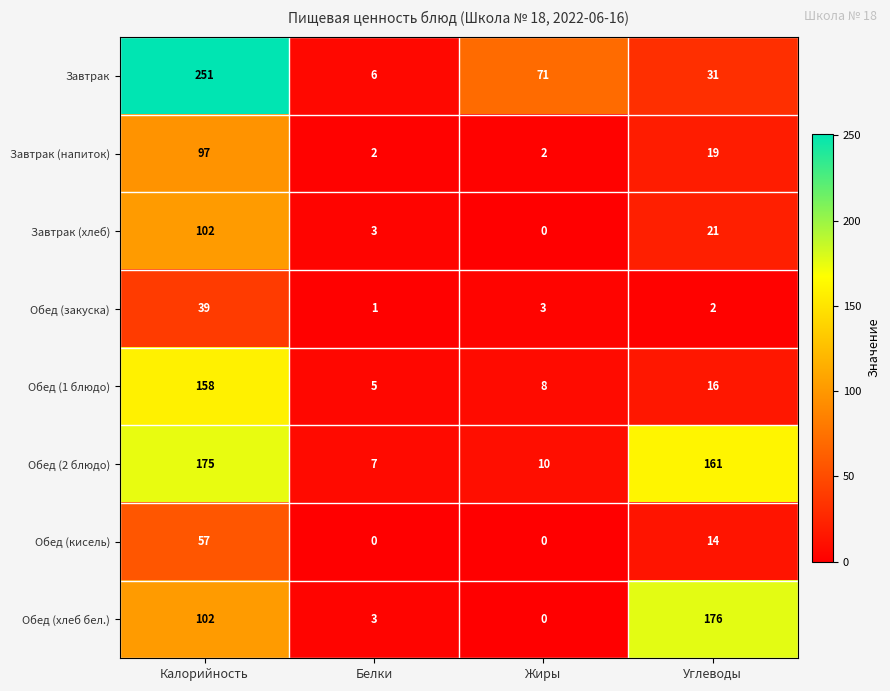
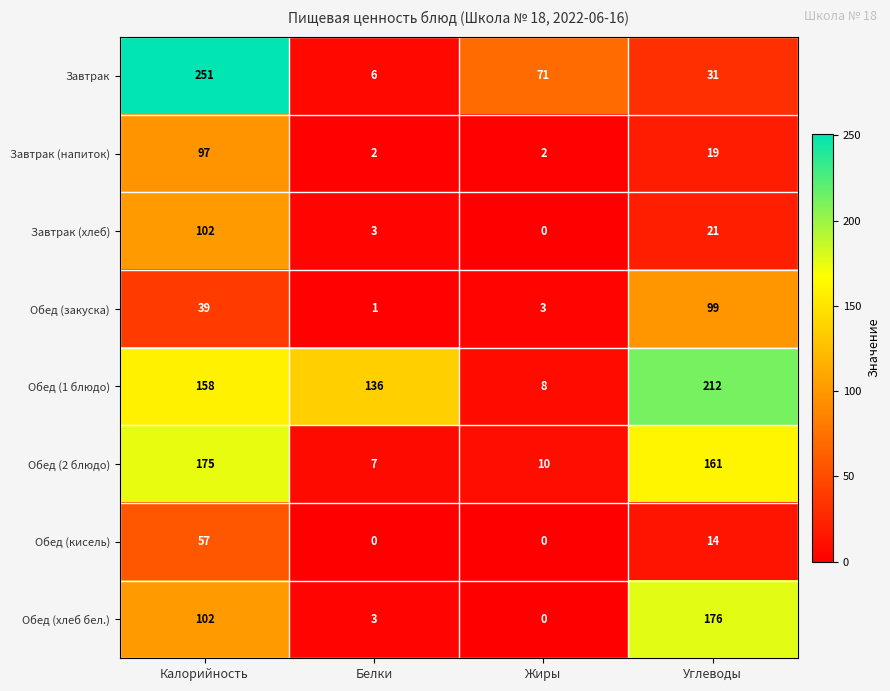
  {
    "Завтрак": {
      "Калорийность": 251,
      "Белки": 6,
      "Жиры": 71,
      "Углеводы": 31
    },
    "Завтрак (напиток)": {
      "Калорийность": 97,
      "Белки": 2,
      "Жиры": 2,
      "Углеводы": 19
    },
    "Завтрак (хлеб)": {
      "Калорийность": 102,
      "Белки": 3,
      "Жиры": 0,
      "Углеводы": 21
    },
    "Обед (закуска)": {
      "Калорийность": 39,
      "Белки": 1,
      "Жиры": 3,
-     "Углеводы": 2
+     "Углеводы": 99
    },
    "Обед (1 блюдо)": {
      "Калорийность": 158,
-     "Белки": 5,
+     "Белки": 136,
      "Жиры": 8,
-     "Углеводы": 16
+     "Углеводы": 212
    },
    "Обед (2 блюдо)": {
      "Калорийность": 175,
      "Белки": 7,
      "Жиры": 10,
      "Углеводы": 161
    },
    "Обед (кисель)": {
      "Калорийность": 57,
      "Белки": 0,
      "Жиры": 0,
      "Углеводы": 14
    },
    "Обед (хлеб бел.)": {
      "Калорийность": 102,
      "Белки": 3,
      "Жиры": 0,
      "Углеводы": 176
    }
  }
